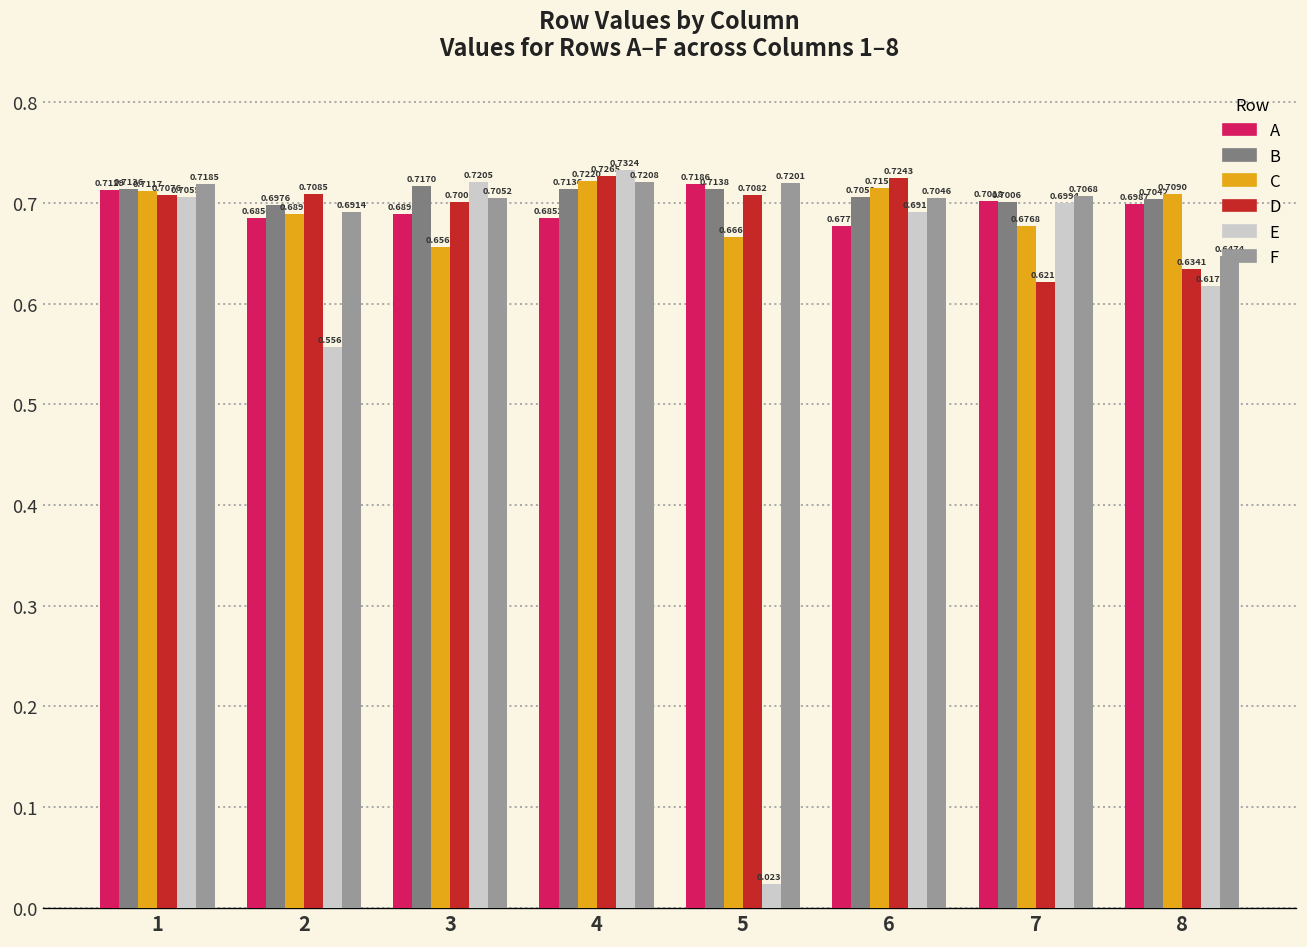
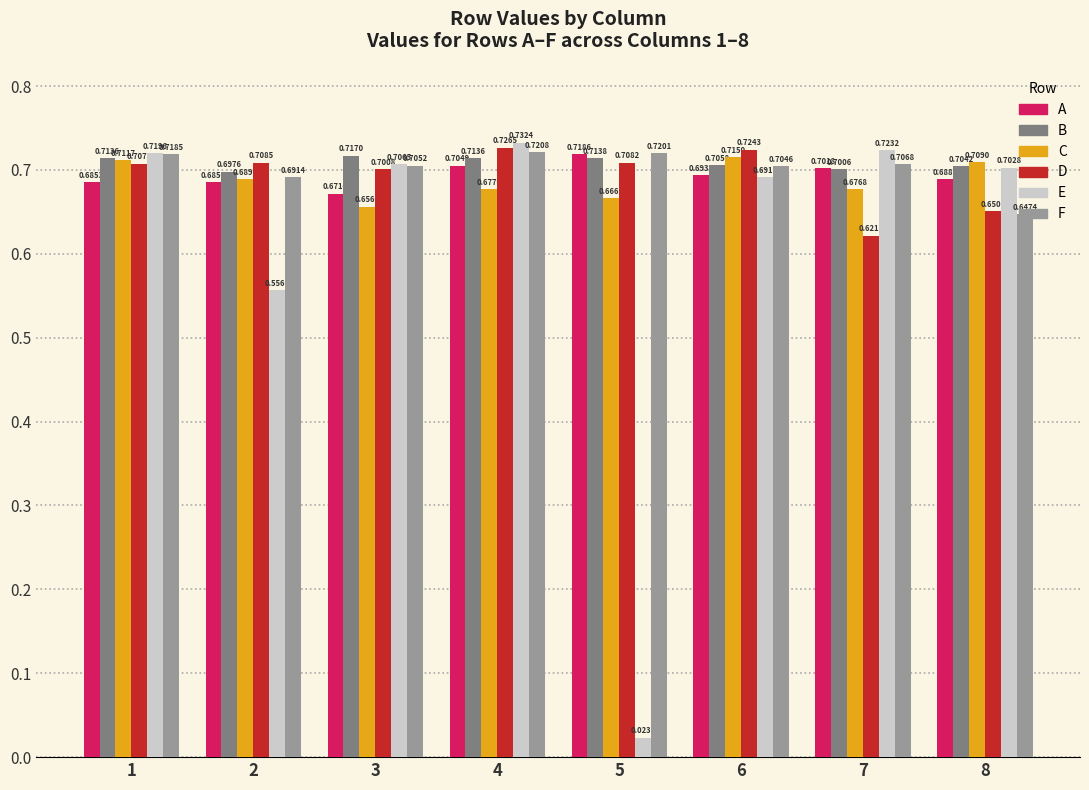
  {
    "A": {
-     "1": 0.7129,
+     "1": 0.6853,
      "2": 0.6850,
-     "3": 0.6892,
-     "4": 0.6852,
-     "6": 0.6773,
-     "8": 0.6987
+     "3": 0.6714,
+     "4": 0.7049,
+     "6": 0.6937,
+     "8": 0.6887
    },
    "C": {
      "2": 0.6891,
      "3": 0.6560,
-     "4": 0.7220,
+     "4": 0.6770,
      "5": 0.6661,
      "6": 0.7150,
      "7": 0.6768
    },
    "D": {
      "2": 0.7085,
      "5": 0.7082,
      "6": 0.7243,
      "7": 0.6215,
-     "8": 0.6341
+     "8": 0.6507
    },
    "E": {
-     "1": 0.7055,
+     "1": 0.7196,
      "2": 0.5566,
-     "3": 0.7205,
+     "3": 0.7065,
      "5": 0.0230,
      "6": 0.6911,
-     "7": 0.6994,
-     "8": 0.6178
+     "7": 0.7232,
+     "8": 0.7028
    }
  }
